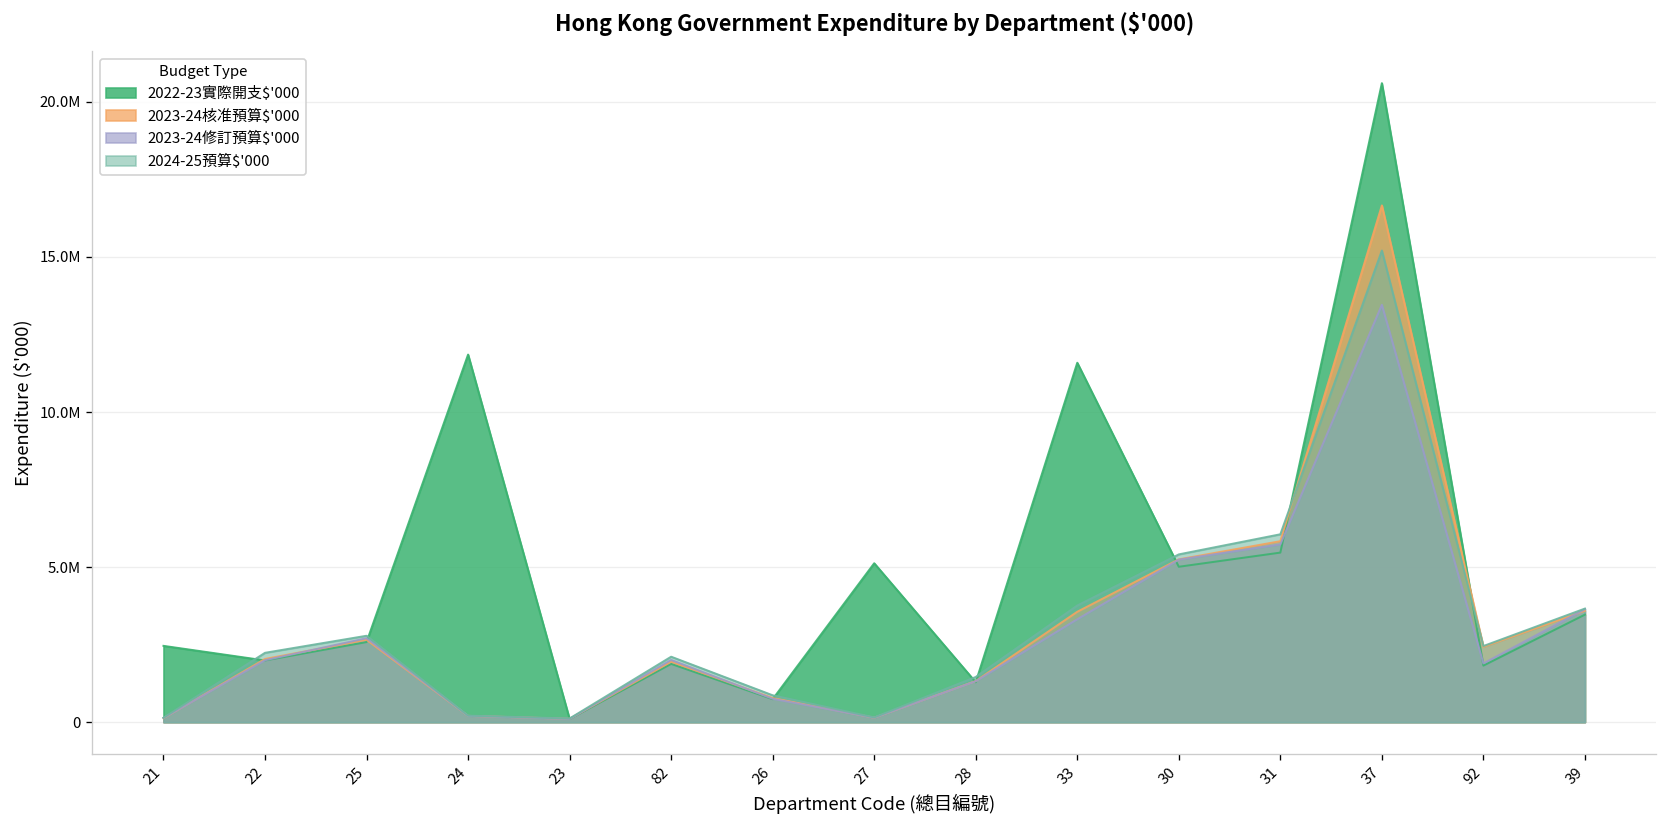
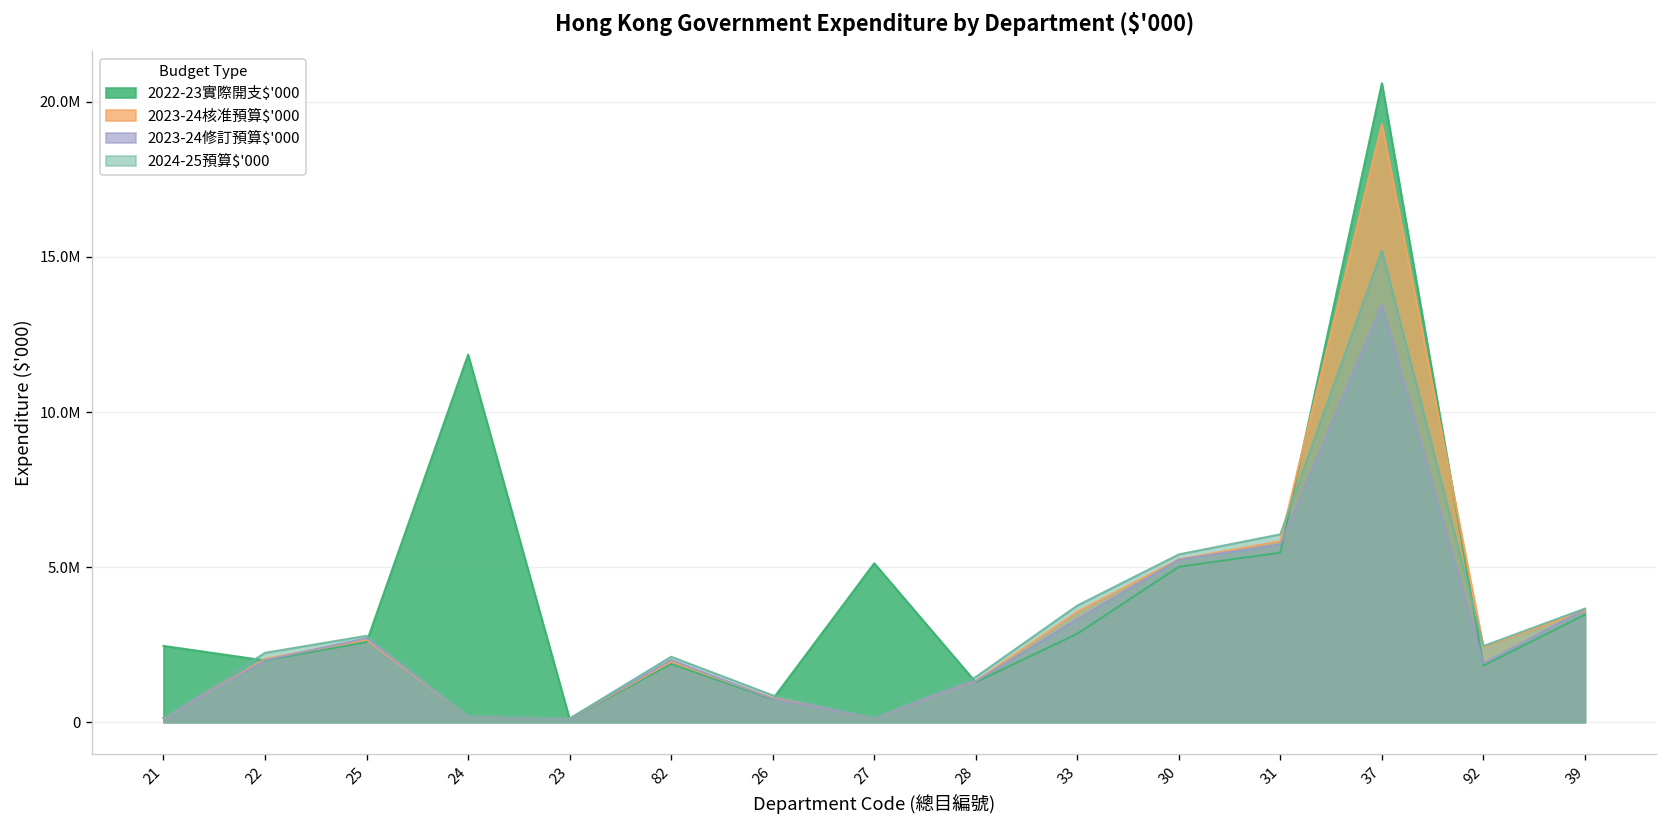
  {
    "2022-23實際開支$'000": {
      "21": 2500000,
      "24": 11900000,
      "27": 5100000,
-     "33": 11600000,
+     "33": 2900000,
      "30": 5000000,
      "31": 5500000,
      "37": 20600000,
      "39": 3500000
    },
    "2023-24核准預算$'000": {
      "33": 3600000,
      "31": 5800000,
-     "37": 16700000
+     "37": 19300000
    }
  }
